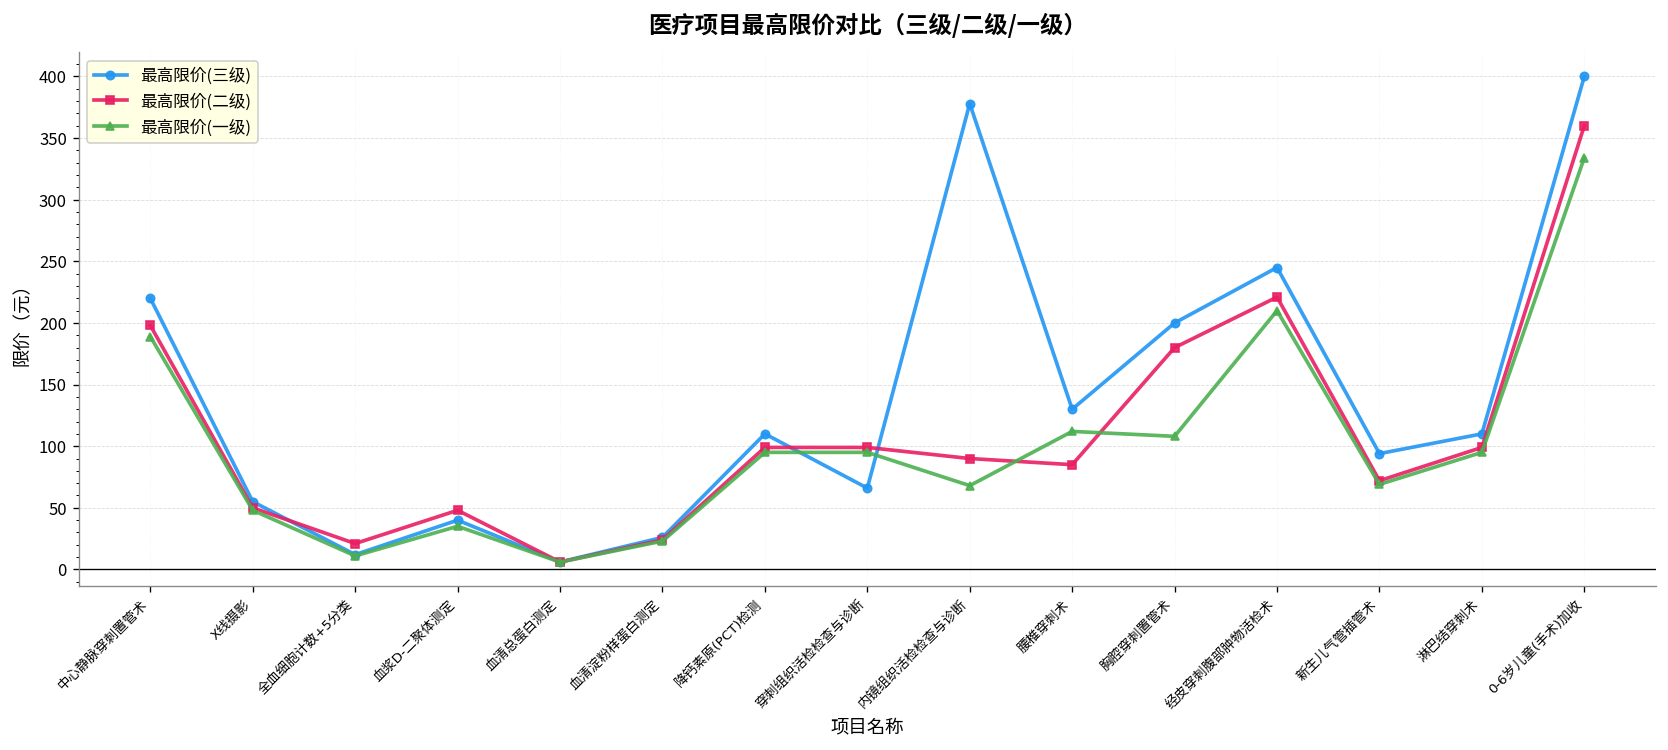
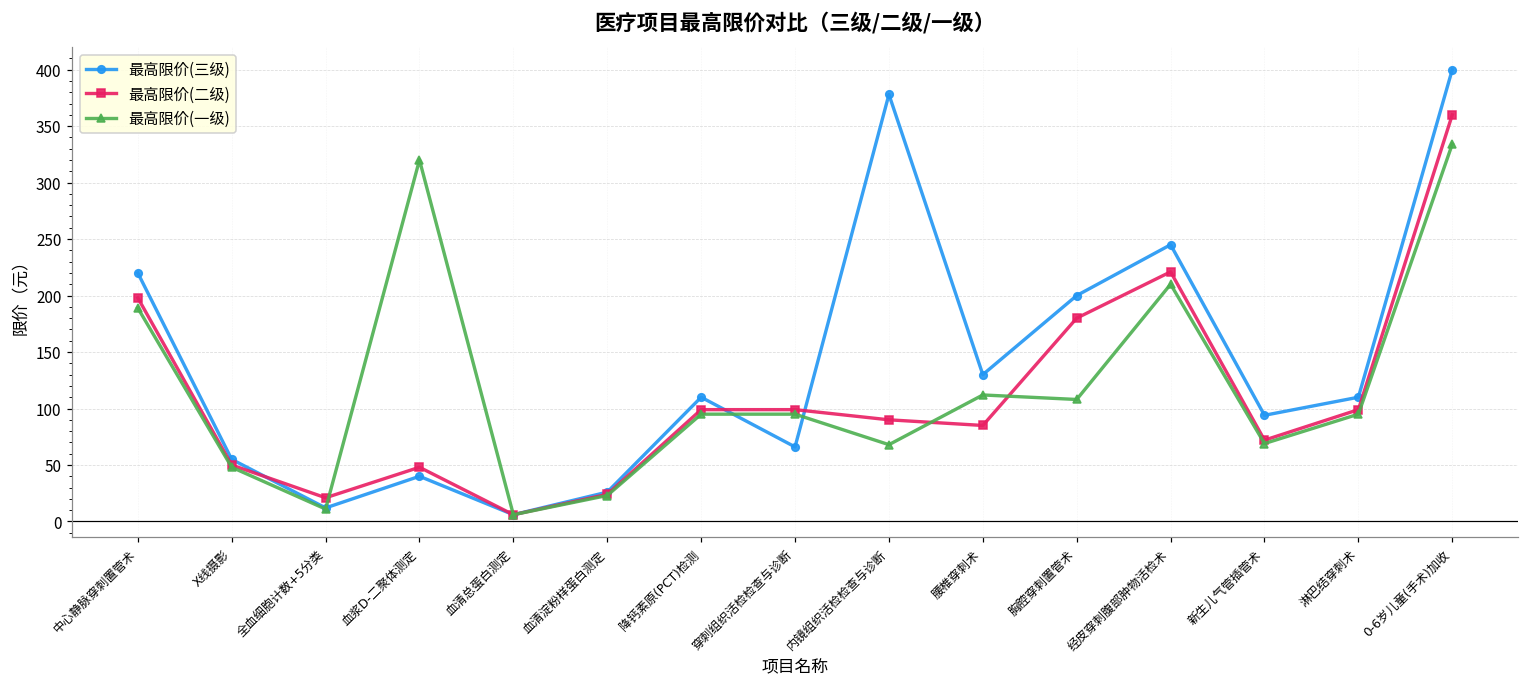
  {
    "最高限价(三级)": {
      "中心静脉穿刺置管术": 220,
      "X线摄影": 55,
      "血浆D-二聚体测定": 40,
      "降钙素原(PCT)检测": 110,
      "穿刺组织活检检查与诊断": 66,
      "内镜组织活检检查与诊断": 378,
      "腰椎穿刺术": 130,
      "胸腔穿刺置管术": 200,
      "经皮穿刺腹部肿物活检术": 245,
      "新生儿气管插管术": 94,
      "淋巴结穿刺术": 110,
      "0-6岁儿童(手术)加收": 400
    },
    "最高限价(二级)": {
      "中心静脉穿刺置管术": 198,
      "全血细胞计数+5分类": 21,
      "血浆D-二聚体测定": 48,
      "降钙素原(PCT)检测": 99,
      "穿刺组织活检检查与诊断": 99,
      "内镜组织活检检查与诊断": 90,
      "腰椎穿刺术": 85,
      "胸腔穿刺置管术": 180,
      "经皮穿刺腹部肿物活检术": 221,
      "新生儿气管插管术": 72,
      "淋巴结穿刺术": 99,
      "0-6岁儿童(手术)加收": 360
    },
    "最高限价(一级)": {
      "中心静脉穿刺置管术": 189,
-     "血浆D-二聚体测定": 35,
+     "血浆D-二聚体测定": 320,
      "降钙素原(PCT)检测": 95,
      "穿刺组织活检检查与诊断": 95,
      "内镜组织活检检查与诊断": 68,
      "腰椎穿刺术": 112,
      "胸腔穿刺置管术": 108,
      "经皮穿刺腹部肿物活检术": 210,
      "新生儿气管插管术": 69,
      "淋巴结穿刺术": 95,
      "0-6岁儿童(手术)加收": 334
    }
  }
